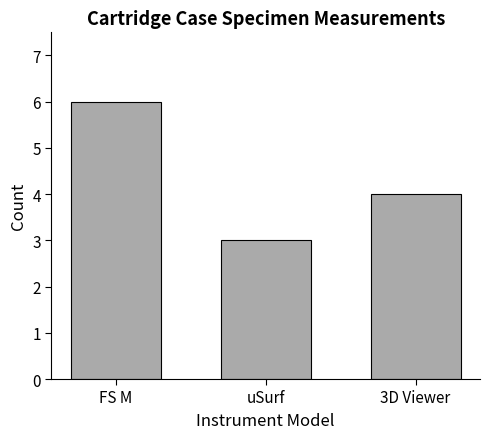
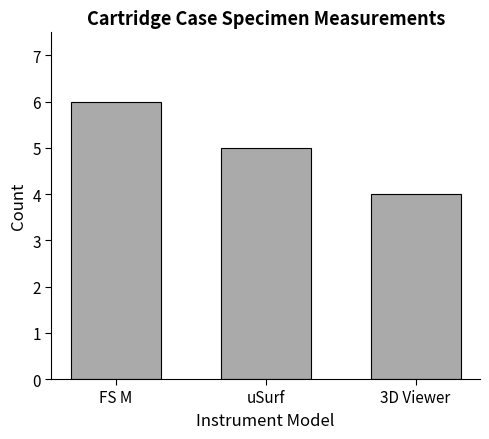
  {
    "FS M": 6,
-   "uSurf": 3,
+   "uSurf": 5,
    "3D Viewer": 4
  }
